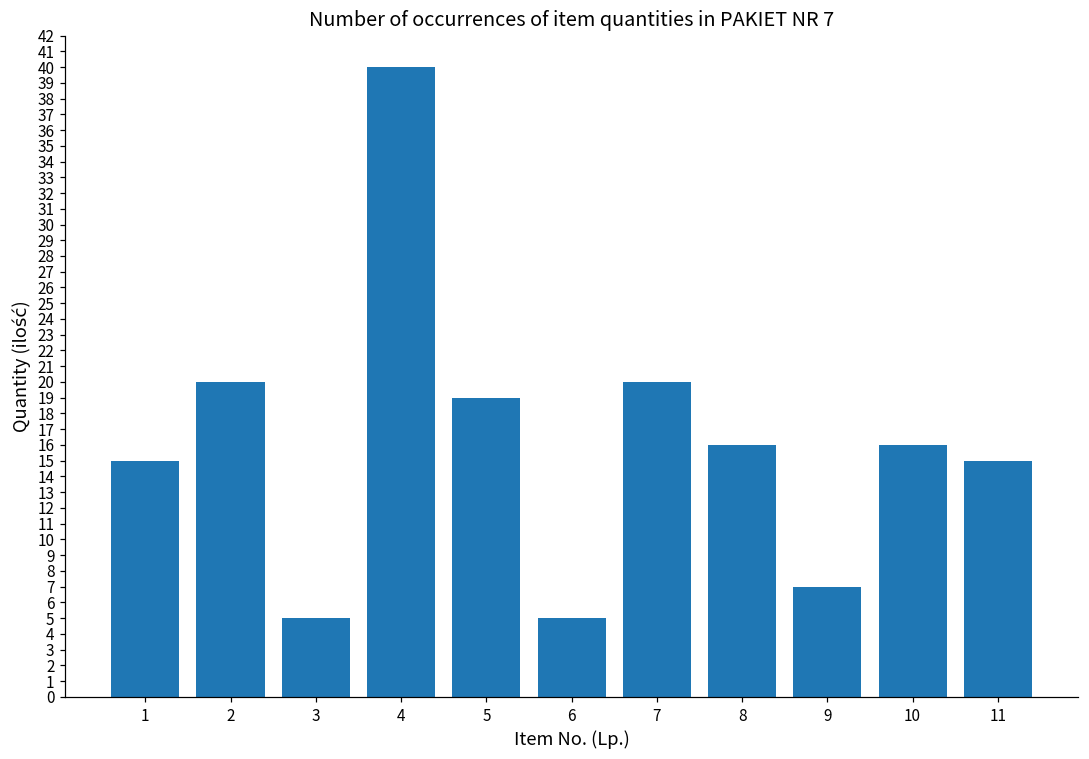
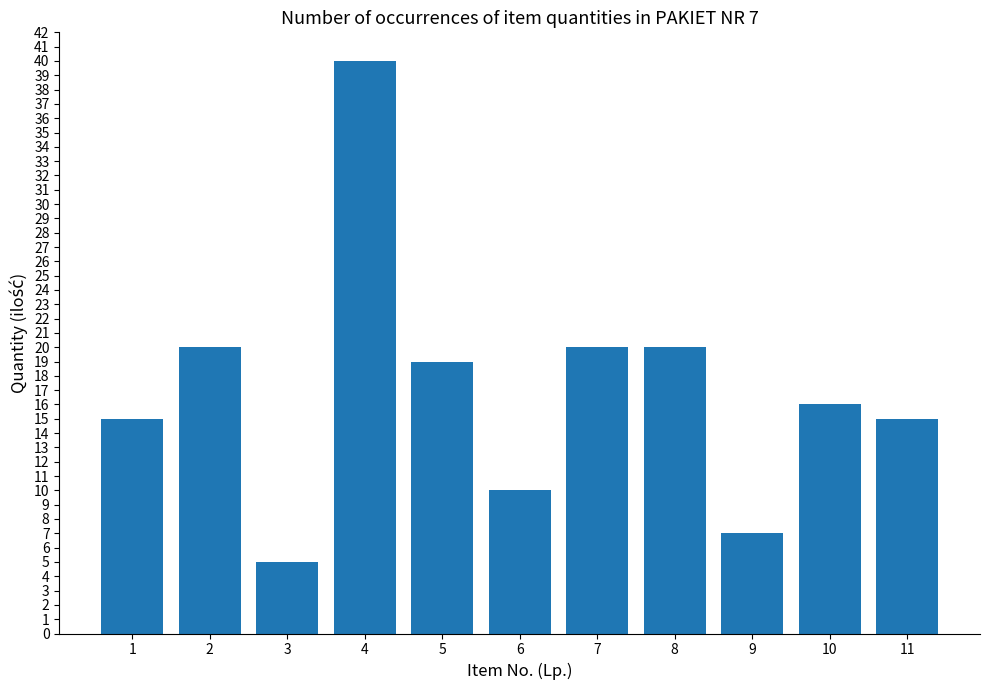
  {
    "1": 15,
    "2": 20,
    "3": 5,
    "4": 40,
    "5": 19,
-   "6": 5,
+   "6": 10,
    "7": 20,
-   "8": 16,
+   "8": 20,
    "9": 7,
    "10": 16,
    "11": 15
  }
